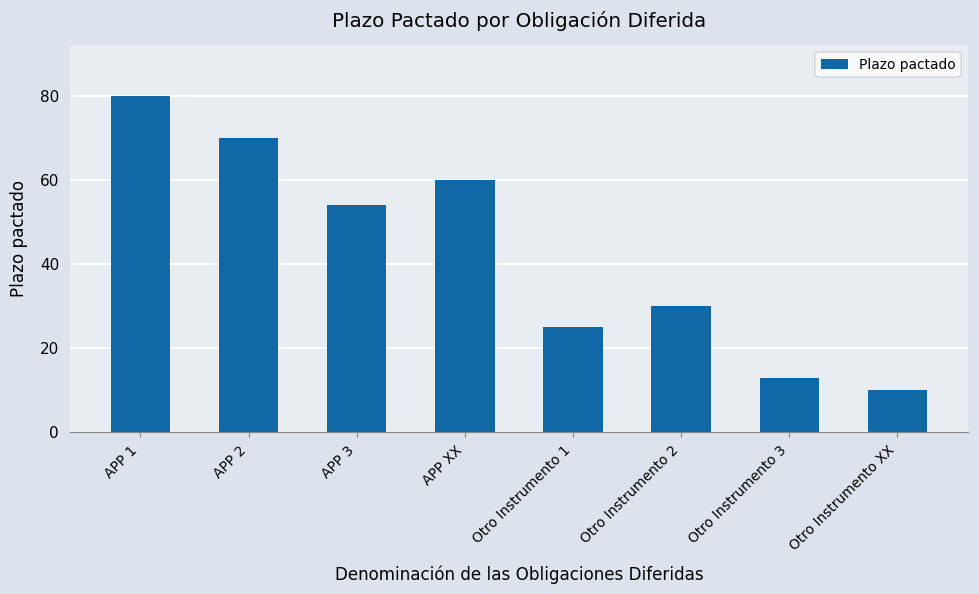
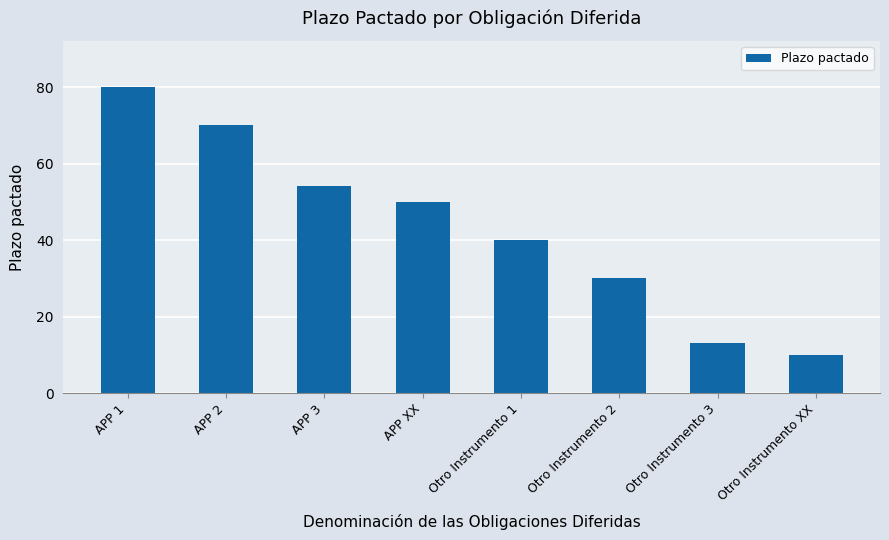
  {
    "APP 1": 80,
    "APP 2": 70,
    "APP 3": 54,
-   "APP XX": 60,
-   "Otro Instrumento 1": 25,
+   "APP XX": 50,
+   "Otro Instrumento 1": 40,
    "Otro Instrumento 2": 30,
    "Otro Instrumento 3": 13,
    "Otro Instrumento XX": 10
  }
